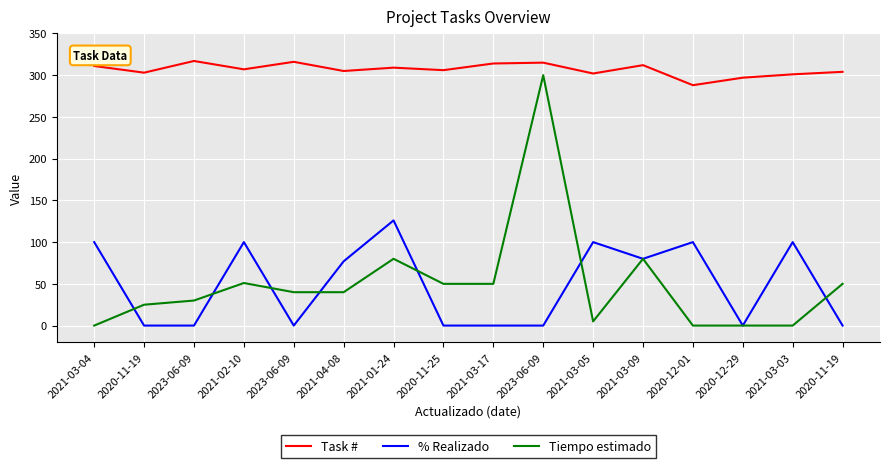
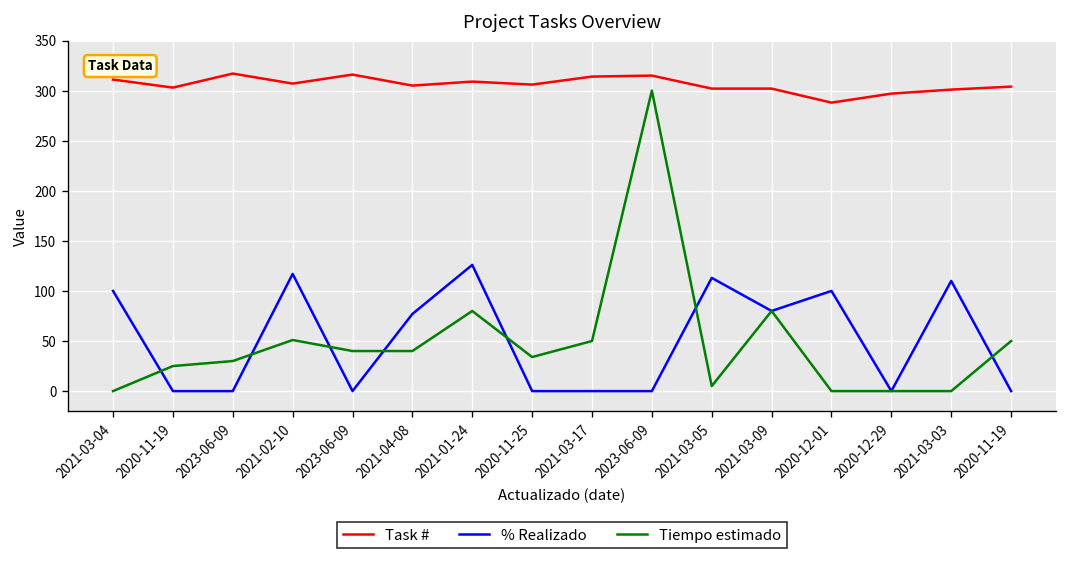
  {
    "Task #": {
      "2021-03-04": 310,
      "2021-02-10": 310,
      "2021-04-08": 310,
      "2021-01-24": 310,
      "2020-11-25": 310,
      "2021-03-17": 310,
      "2021-03-05": 300,
-     "2021-03-09": 310,
+     "2021-03-09": 300,
      "2020-12-01": 290,
      "2020-12-29": 300,
      "2021-03-03": 300
    },
    "% Realizado": {
      "2021-03-04": 100,
-     "2021-02-10": 100,
+     "2021-02-10": 120,
      "2021-04-08": 80,
      "2021-01-24": 130,
      "2020-11-25": 0,
      "2021-03-17": 0,
-     "2021-03-05": 100,
+     "2021-03-05": 110,
      "2020-12-01": 100,
-     "2021-03-03": 100
+     "2021-03-03": 110
    },
    "Tiempo estimado": {
      "2021-03-04": 0,
      "2021-02-10": 50,
      "2021-04-08": 40,
      "2021-01-24": 80,
-     "2020-11-25": 50,
+     "2020-11-25": 30,
      "2021-03-17": 50,
      "2021-03-05": 10,
      "2020-12-01": 0,
      "2021-03-03": 0
    }
  }
